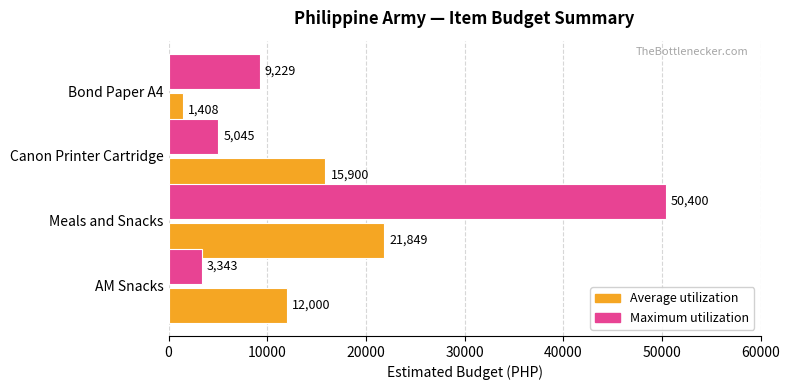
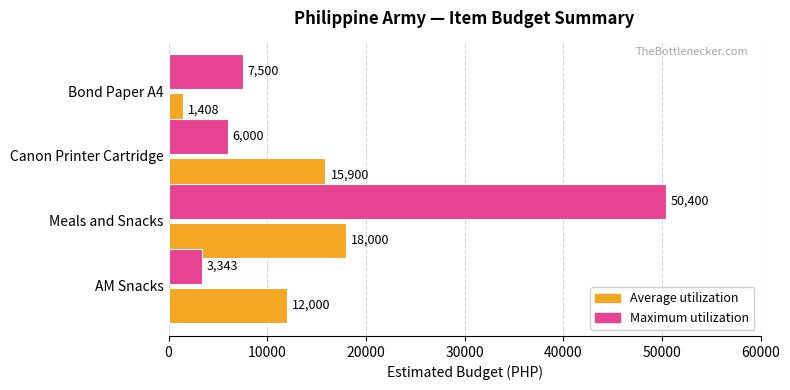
  {
    "Average utilization": {
      "Bond Paper A4": "1,408",
      "Canon Printer Cartridge": "15,900",
-     "Meals and Snacks": "21,849",
+     "Meals and Snacks": "18,000",
      "AM Snacks": "12,000"
    },
    "Maximum utilization": {
-     "Bond Paper A4": "9,229",
-     "Canon Printer Cartridge": "5,045",
+     "Bond Paper A4": "7,500",
+     "Canon Printer Cartridge": "6,000",
      "Meals and Snacks": "50,400",
      "AM Snacks": "3,343"
    }
  }
